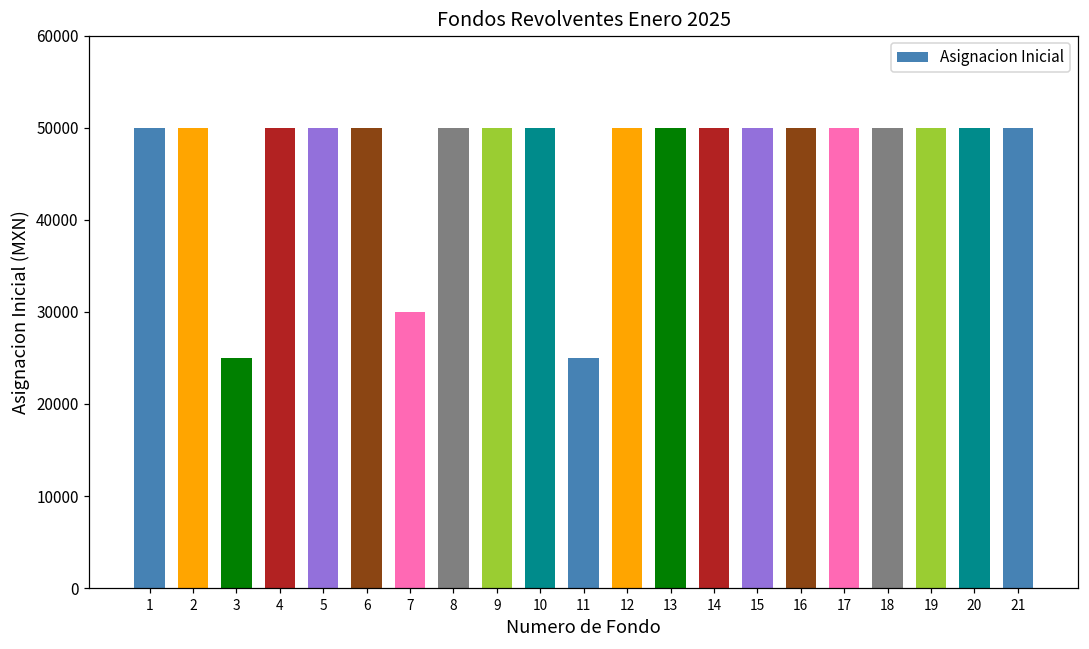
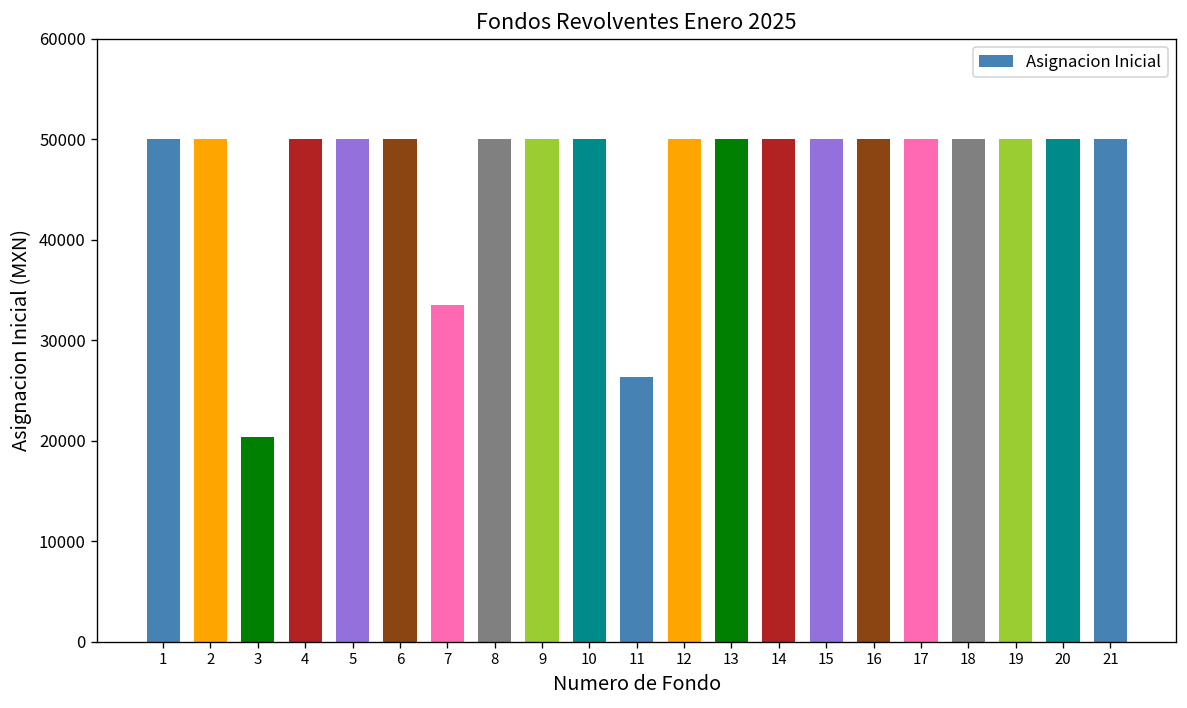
  {
    "1": 50000,
    "2": 50000,
-   "3": 25000,
+   "3": 20000,
    "4": 50000,
    "5": 50000,
    "6": 50000,
-   "7": 30000,
+   "7": 33000,
    "8": 50000,
    "9": 50000,
    "10": 50000,
-   "11": 25000,
+   "11": 26000,
    "12": 50000,
    "13": 50000,
    "14": 50000,
    "15": 50000,
    "16": 50000,
    "17": 50000,
    "18": 50000,
    "19": 50000,
    "20": 50000,
    "21": 50000
  }
